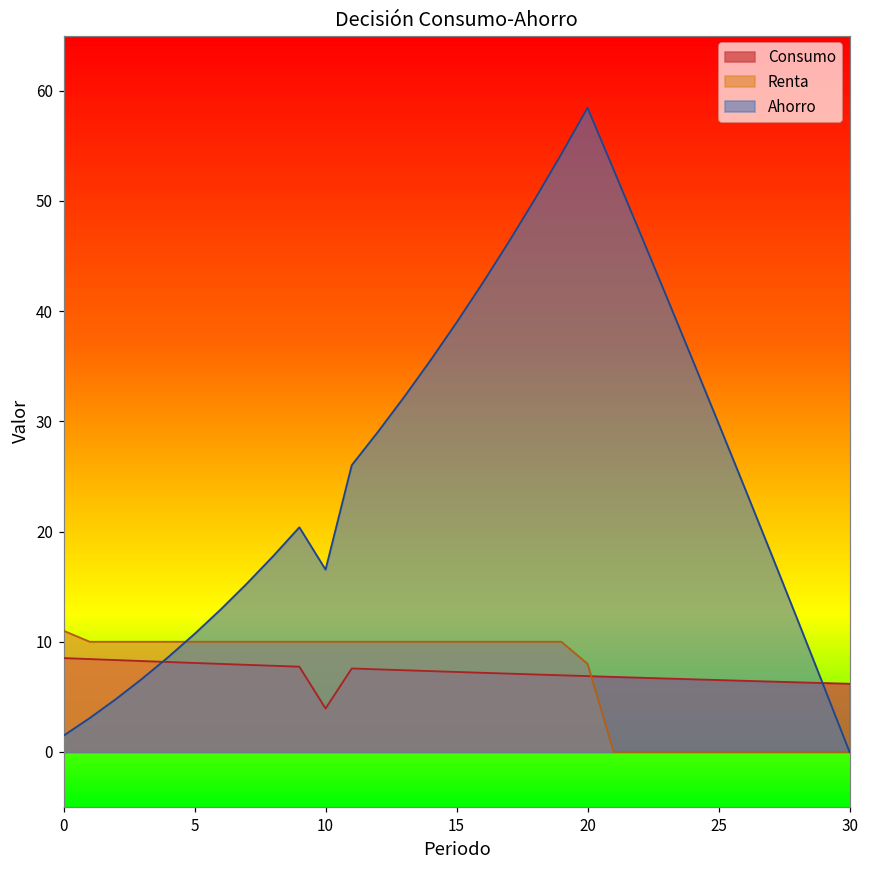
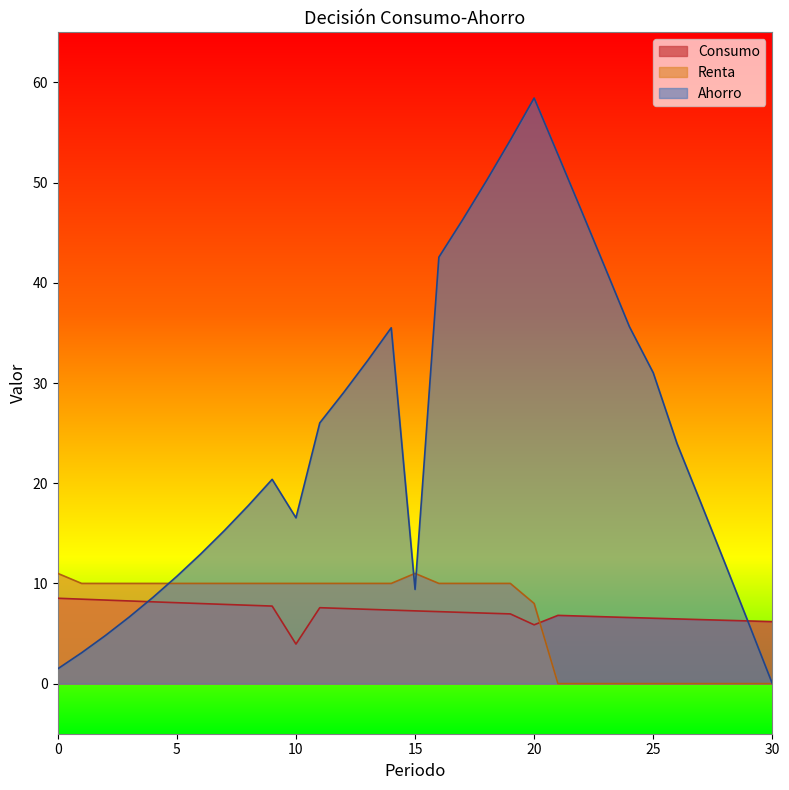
  {
    "Consumo": {
      "0": 8.5,
      "5": 8.1,
      "10": 3.9,
      "15": 7.3,
-     "20": 6.9,
+     "20": 5.9,
      "25": 6.5,
      "30": 6.2
    },
    "Renta": {
      "0": 11,
      "5": 10,
      "10": 10,
-     "15": 10,
+     "15": 11,
      "20": 8,
      "25": 0
    },
    "Ahorro": {
      "0": 1.5,
      "5": 10.7,
      "10": 16.5,
-     "15": 39.0,
+     "15": 9.4,
      "20": 58.4,
-     "25": 29.8
+     "25": 31.0
    }
  }
